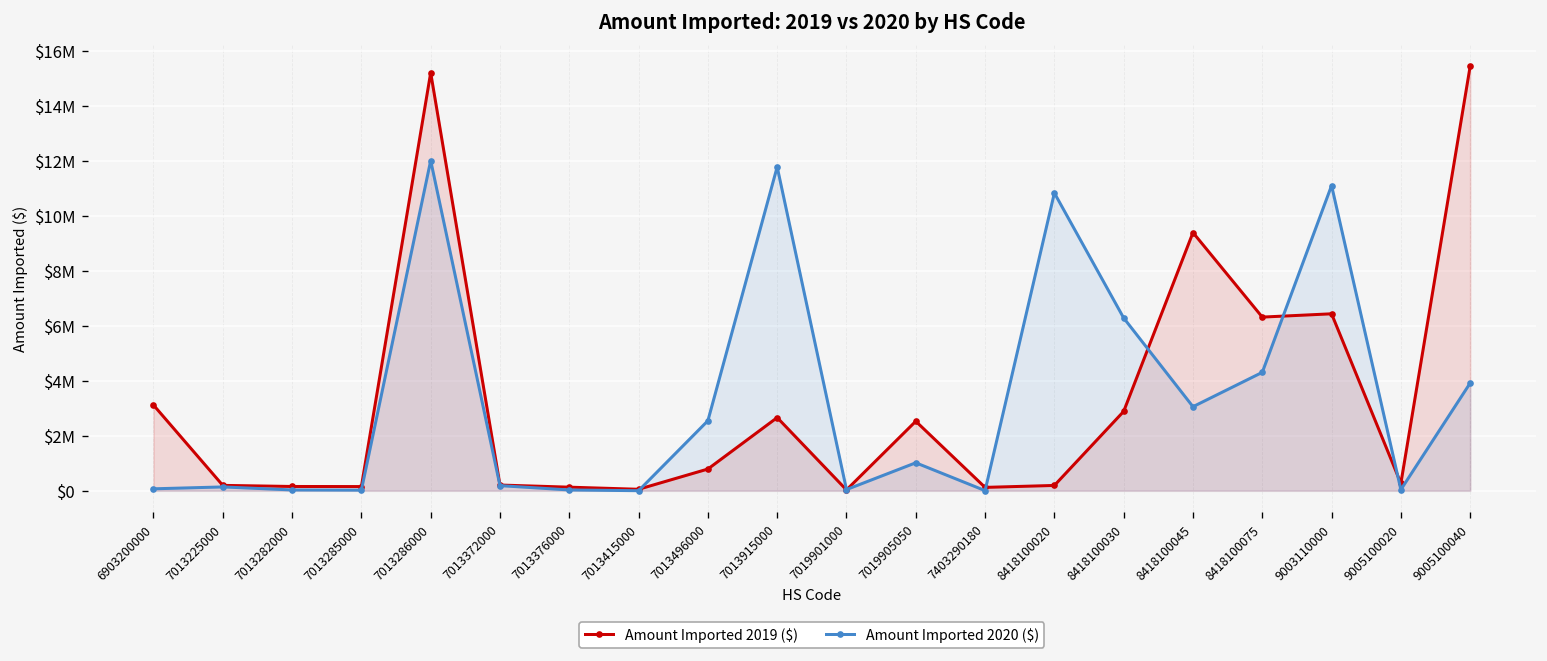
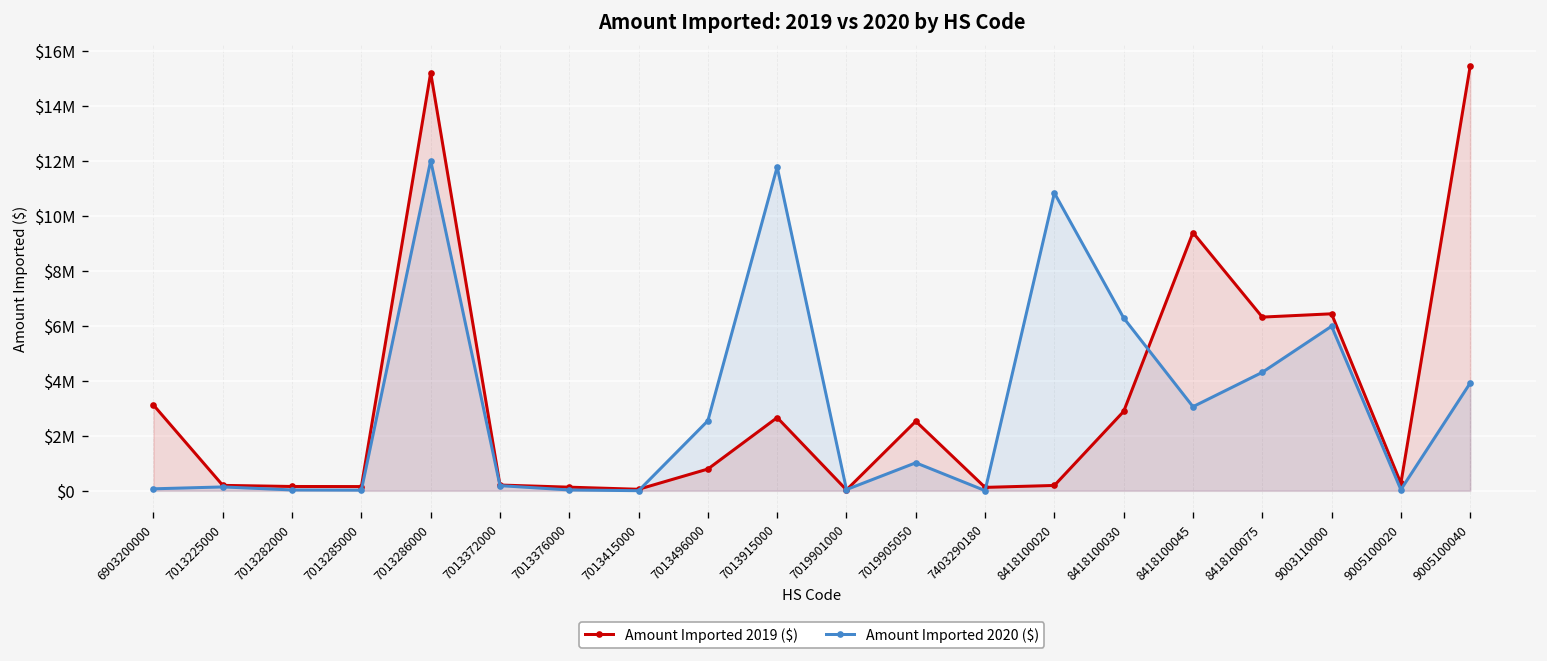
  {
    "Amount Imported 2019 ($)": {
      "6903200000": "$3100000",
      "7013282000": "$200000",
      "7013285000": "$200000",
      "7013286000": "$15200000",
      "7013496000": "$800000",
      "7013915000": "$2700000",
      "7019905050": "$2500000",
      "7403290180": "$100000",
      "8418100020": "$200000",
      "8418100030": "$2900000",
      "8418100045": "$9400000",
      "8418100075": "$6300000",
      "9003110000": "$6400000",
      "9005100020": "$300000",
      "9005100040": "$15500000"
    },
    "Amount Imported 2020 ($)": {
      "6903200000": "$100000",
      "7013282000": "$0",
      "7013285000": "$0",
      "7013286000": "$12000000",
      "7013496000": "$2500000",
      "7013915000": "$11800000",
      "7019905050": "$1000000",
      "7403290180": "$0",
      "8418100020": "$10800000",
      "8418100030": "$6300000",
      "8418100045": "$3100000",
      "8418100075": "$4300000",
-     "9003110000": "$11100000",
+     "9003110000": "$6000000",
      "9005100020": "$0",
      "9005100040": "$3900000"
    }
  }
